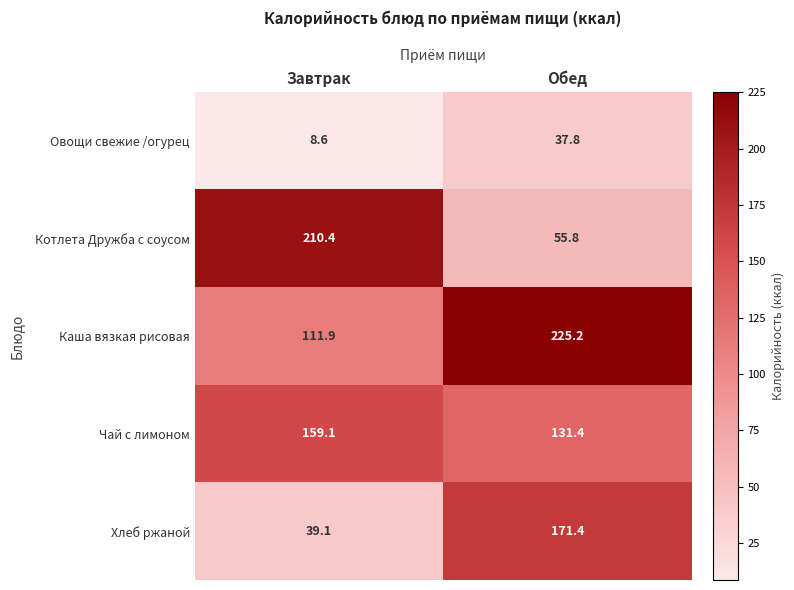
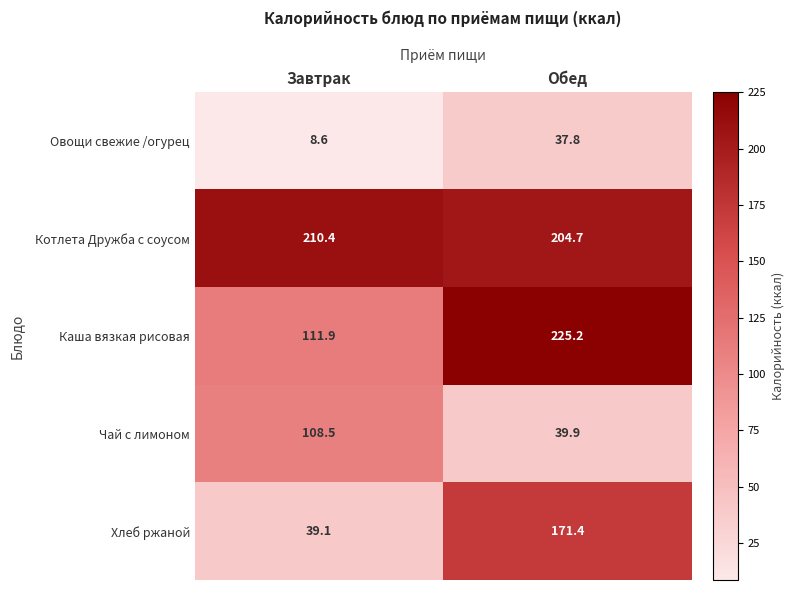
  {
    "Овощи свежие /огурец": {
      "Завтрак": 8.6,
      "Обед": 37.8
    },
    "Котлета Дружба с соусом": {
      "Завтрак": 210.4,
-     "Обед": 55.8
+     "Обед": 204.7
    },
    "Каша вязкая рисовая": {
      "Завтрак": 111.9,
      "Обед": 225.2
    },
    "Чай с лимоном": {
-     "Завтрак": 159.1,
-     "Обед": 131.4
+     "Завтрак": 108.5,
+     "Обед": 39.9
    },
    "Хлеб ржаной": {
      "Завтрак": 39.1,
      "Обед": 171.4
    }
  }
